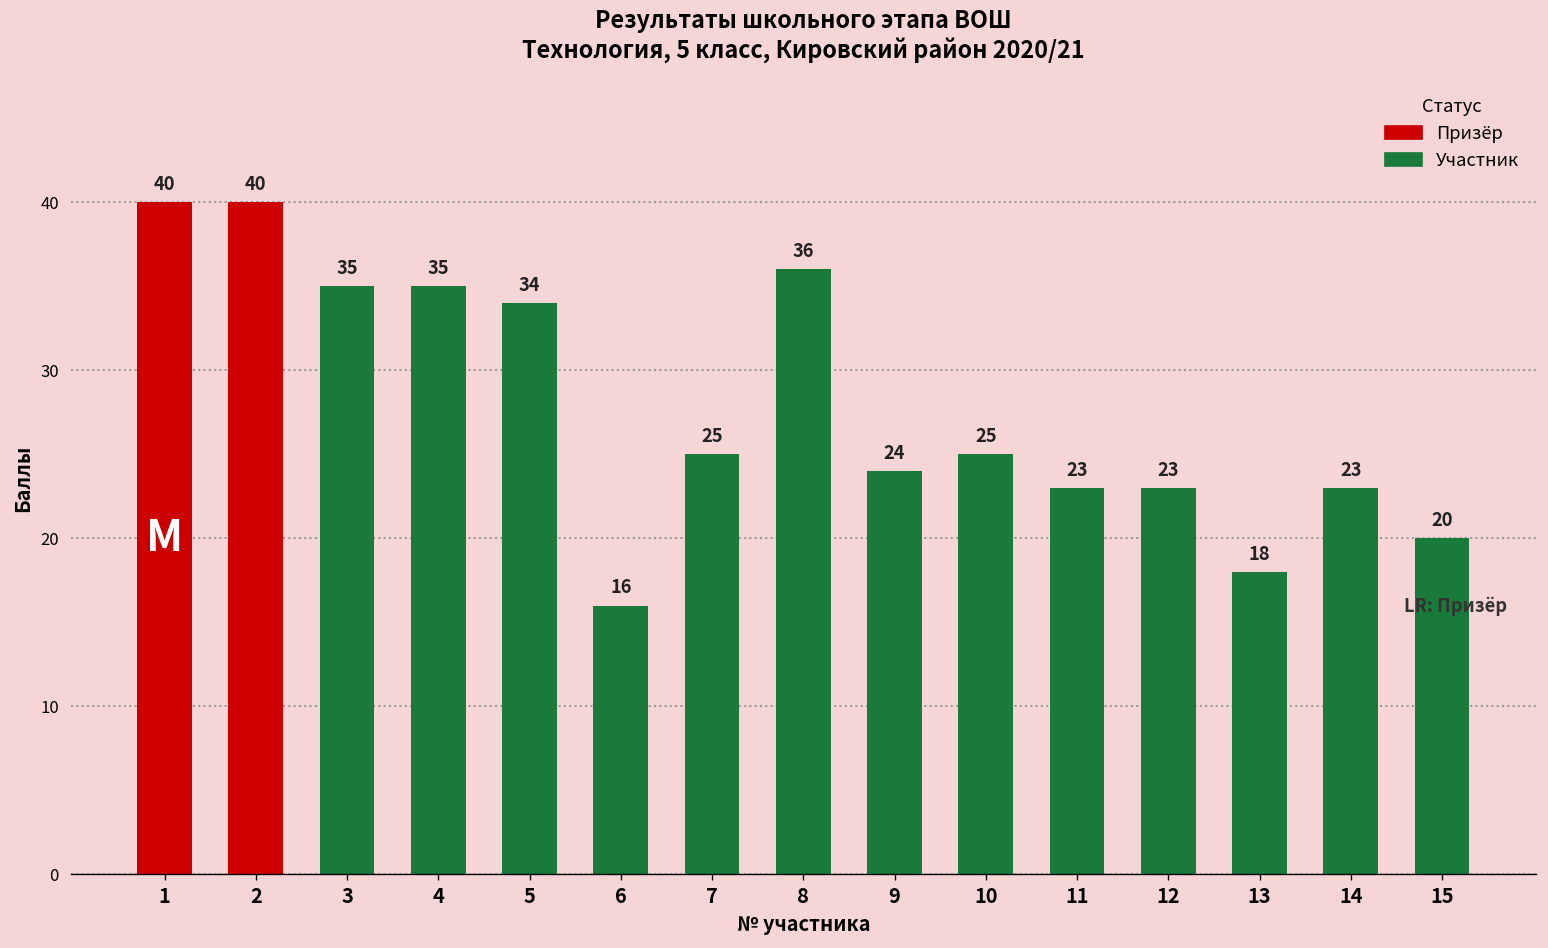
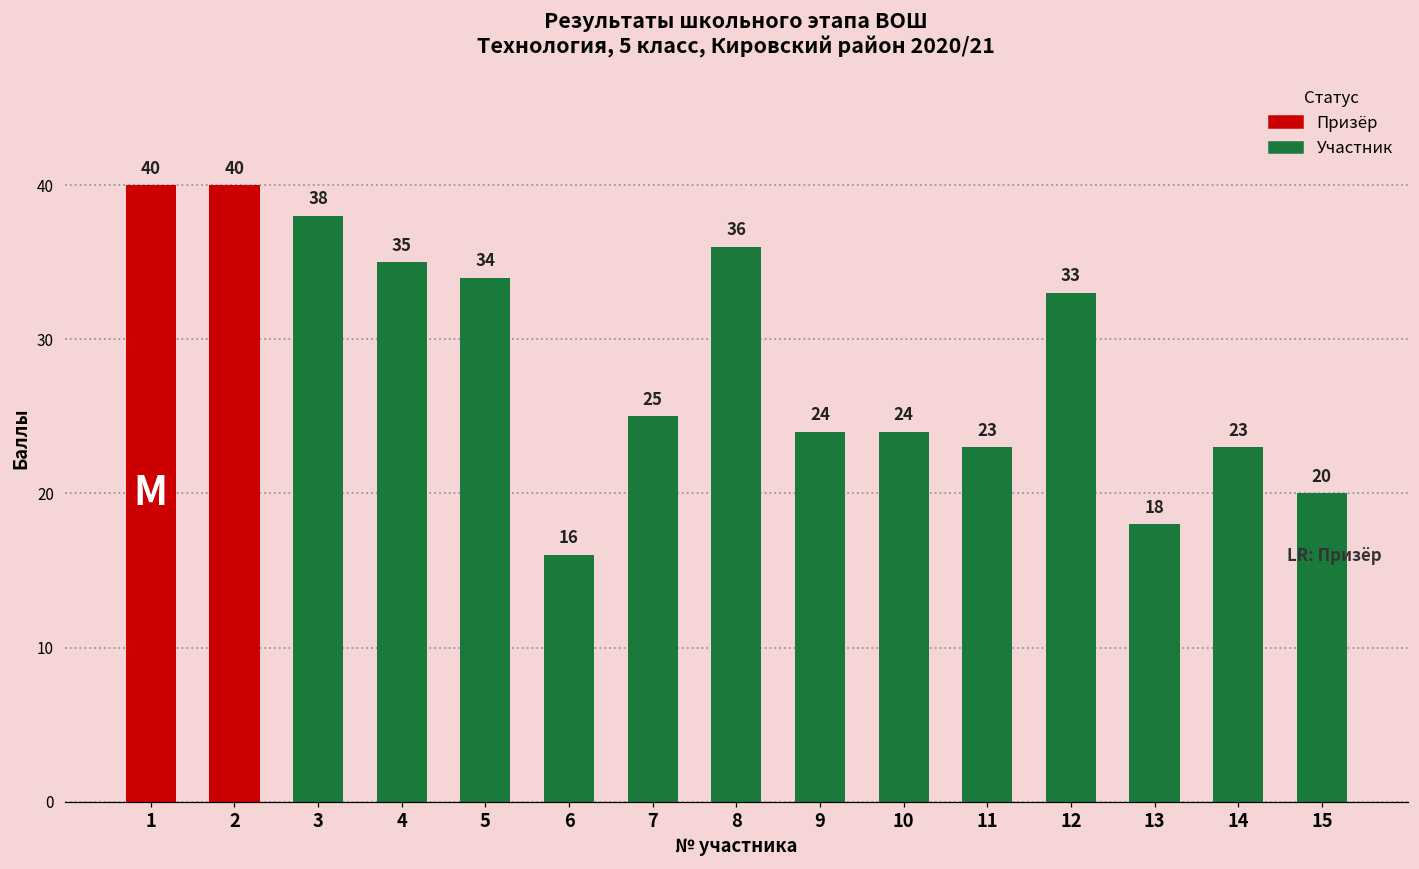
  {
    "1": 40,
    "2": 40,
-   "3": 35,
+   "3": 38,
    "4": 35,
    "5": 34,
    "6": 16,
    "7": 25,
    "8": 36,
    "9": 24,
-   "10": 25,
+   "10": 24,
    "11": 23,
-   "12": 23,
+   "12": 33,
    "13": 18,
    "14": 23,
    "15": 20
  }
